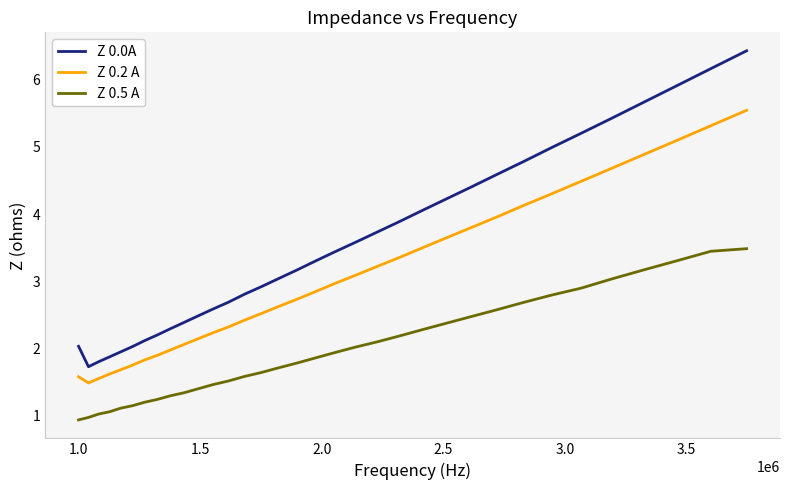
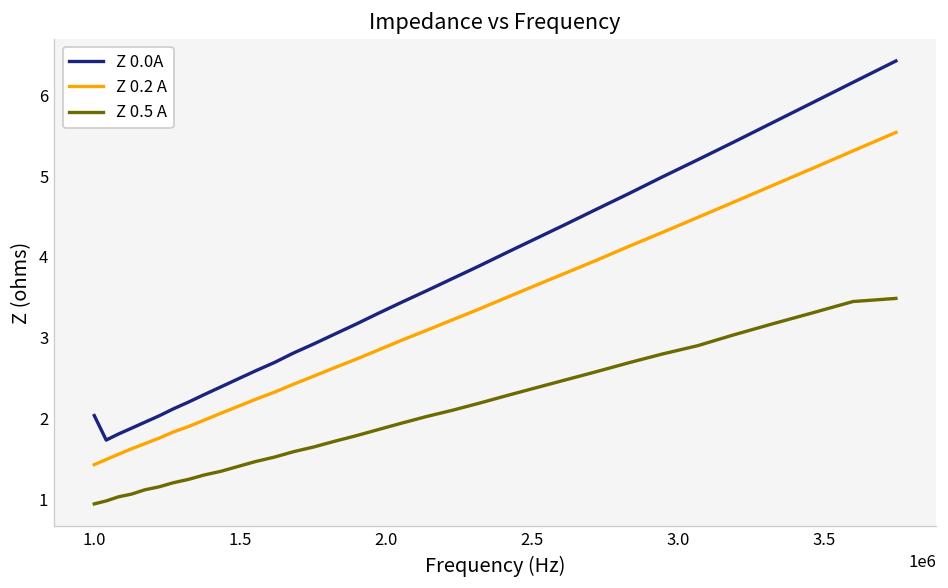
  {
    "Z 0.0A": {
      "1.0": 2.0
    },
    "Z 0.2 A": {
-     "1.0": 1.6
+     "1.0": 1.4
    },
    "Z 0.5 A": {
      "1.0": 0.9
    }
  }
